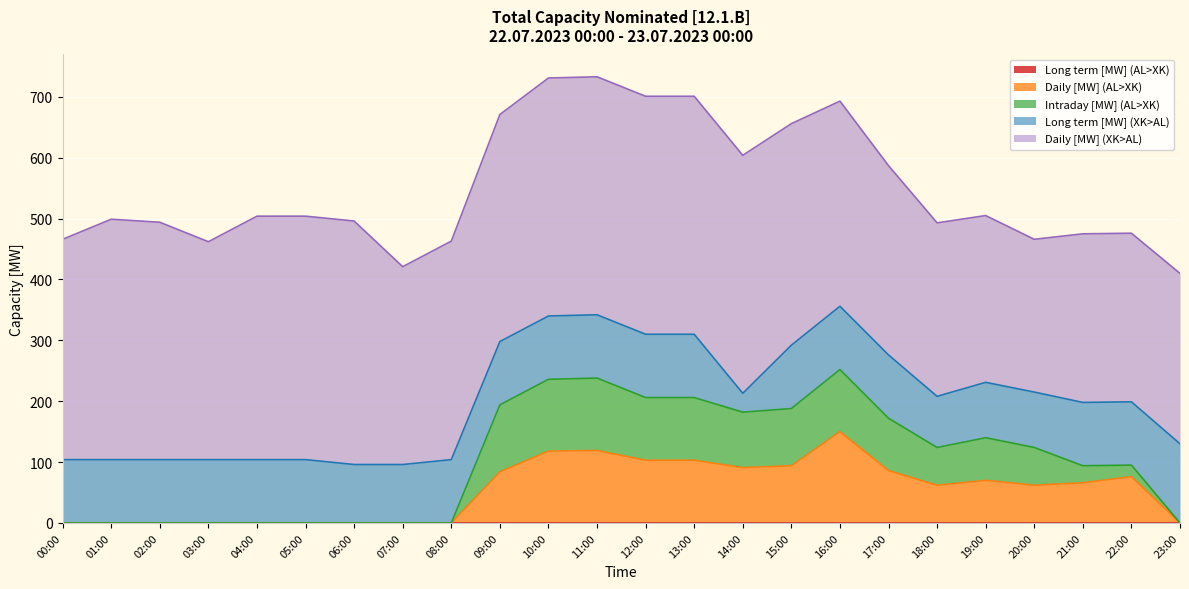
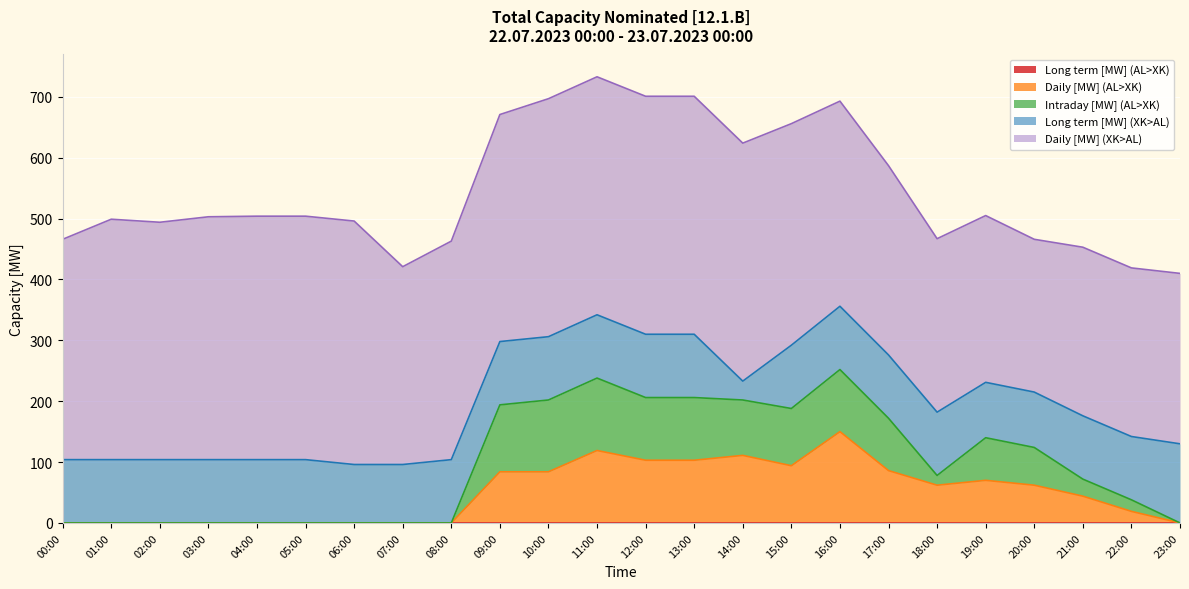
  {
    "Long term [MW] (AL>XK)": {
      "09:00": 0,
      "10:00": 0,
      "11:00": 0,
      "12:00": 0,
      "13:00": 0,
      "14:00": 0,
      "15:00": 0,
      "16:00": 0,
      "17:00": 0,
      "18:00": 0,
      "19:00": 0,
      "20:00": 0,
      "21:00": 0,
      "22:00": 0
    },
    "Daily [MW] (AL>XK)": {
      "09:00": 80,
-     "10:00": 120,
+     "10:00": 80,
      "11:00": 120,
      "12:00": 100,
      "13:00": 100,
-     "14:00": 90,
+     "14:00": 110,
      "15:00": 90,
      "16:00": 150,
      "17:00": 90,
      "18:00": 60,
      "19:00": 70,
      "20:00": 60,
-     "21:00": 70,
-     "22:00": 80
+     "21:00": 40,
+     "22:00": 20
    },
    "Intraday [MW] (AL>XK)": {
      "09:00": 110,
      "10:00": 120,
      "11:00": 120,
      "12:00": 100,
      "13:00": 100,
      "14:00": 90,
      "15:00": 90,
      "16:00": 100,
      "17:00": 90,
-     "18:00": 60,
+     "18:00": 20,
      "19:00": 70,
      "20:00": 60,
      "21:00": 30,
      "22:00": 20
    },
    "Long term [MW] (XK>AL)": {
      "00:00": 100,
      "01:00": 100,
      "02:00": 100,
      "03:00": 100,
      "04:00": 100,
      "05:00": 100,
      "06:00": 100,
      "07:00": 100,
      "08:00": 100,
      "09:00": 100,
      "10:00": 100,
      "11:00": 100,
      "12:00": 100,
      "13:00": 100,
      "14:00": 30,
      "15:00": 100,
      "16:00": 100,
      "17:00": 100,
-     "18:00": 80,
+     "18:00": 100,
      "19:00": 90,
      "20:00": 90,
      "21:00": 100,
      "22:00": 100,
      "23:00": 130
    },
    "Daily [MW] (XK>AL)": {
      "00:00": 360,
      "01:00": 400,
      "02:00": 390,
-     "03:00": 360,
+     "03:00": 400,
      "04:00": 400,
      "05:00": 400,
      "06:00": 400,
      "07:00": 330,
      "08:00": 360,
      "09:00": 370,
      "10:00": 390,
      "11:00": 390,
      "12:00": 390,
      "13:00": 390,
      "14:00": 390,
      "15:00": 360,
      "16:00": 340,
      "17:00": 310,
      "18:00": 290,
      "19:00": 270,
      "20:00": 250,
      "21:00": 280,
      "22:00": 280,
      "23:00": 280
    }
  }
